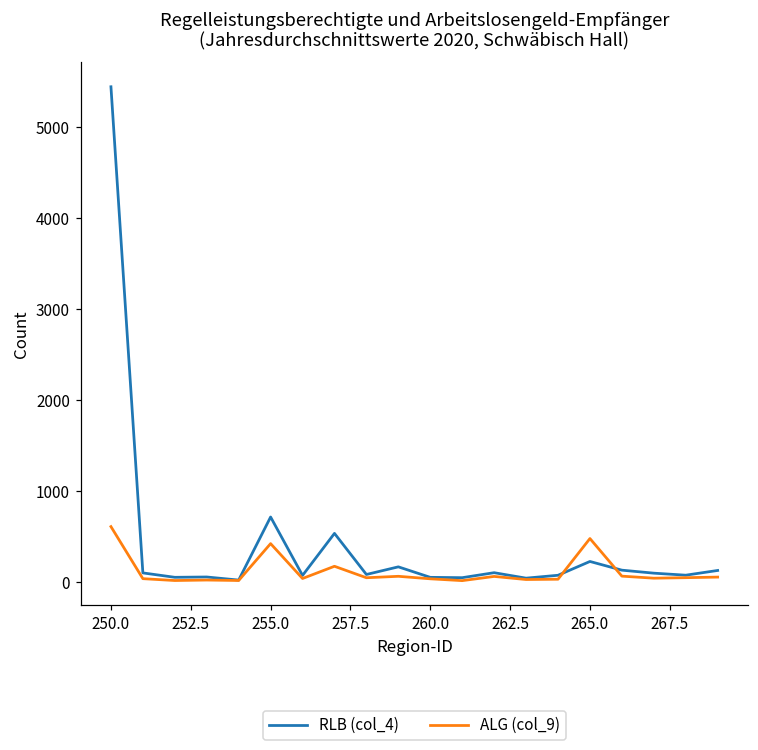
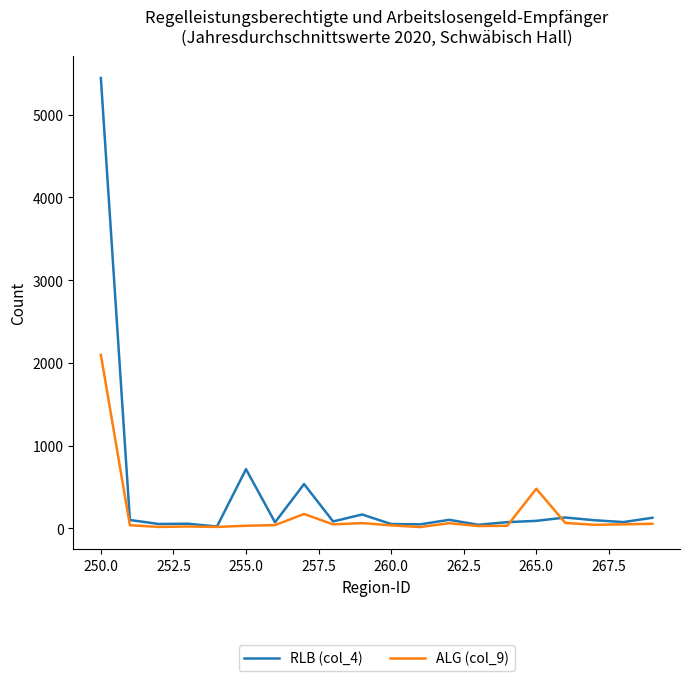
  {
    "RLB (col_4)": {
      "250.0": 5400,
      "255.0": 700,
-     "265.0": 200
+     "265.0": 100
    },
    "ALG (col_9)": {
-     "250.0": 600,
-     "255.0": 400,
+     "250.0": 2100,
+     "255.0": 0,
      "265.0": 500
    }
  }
